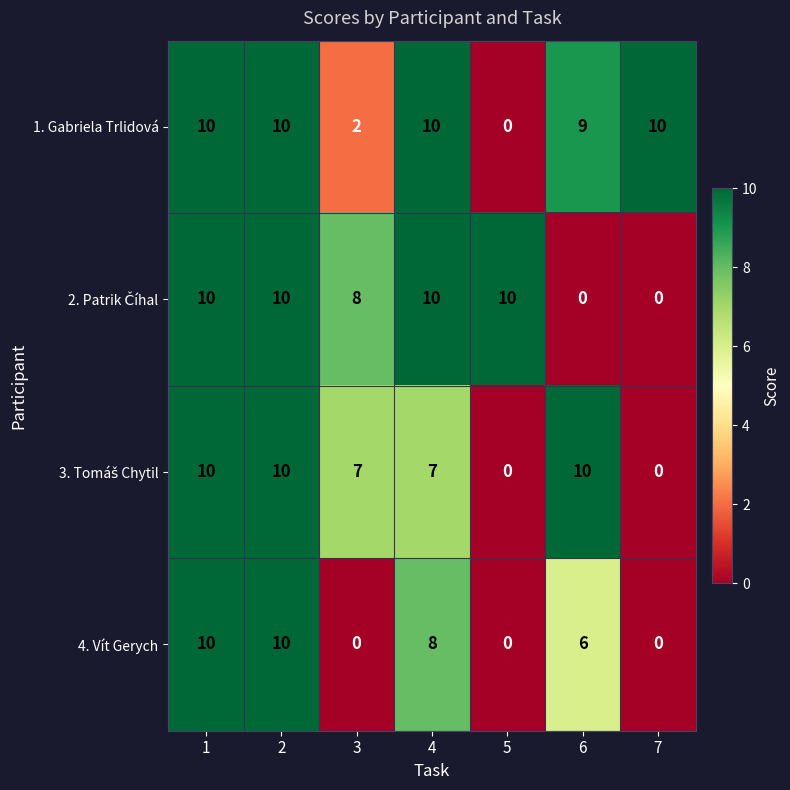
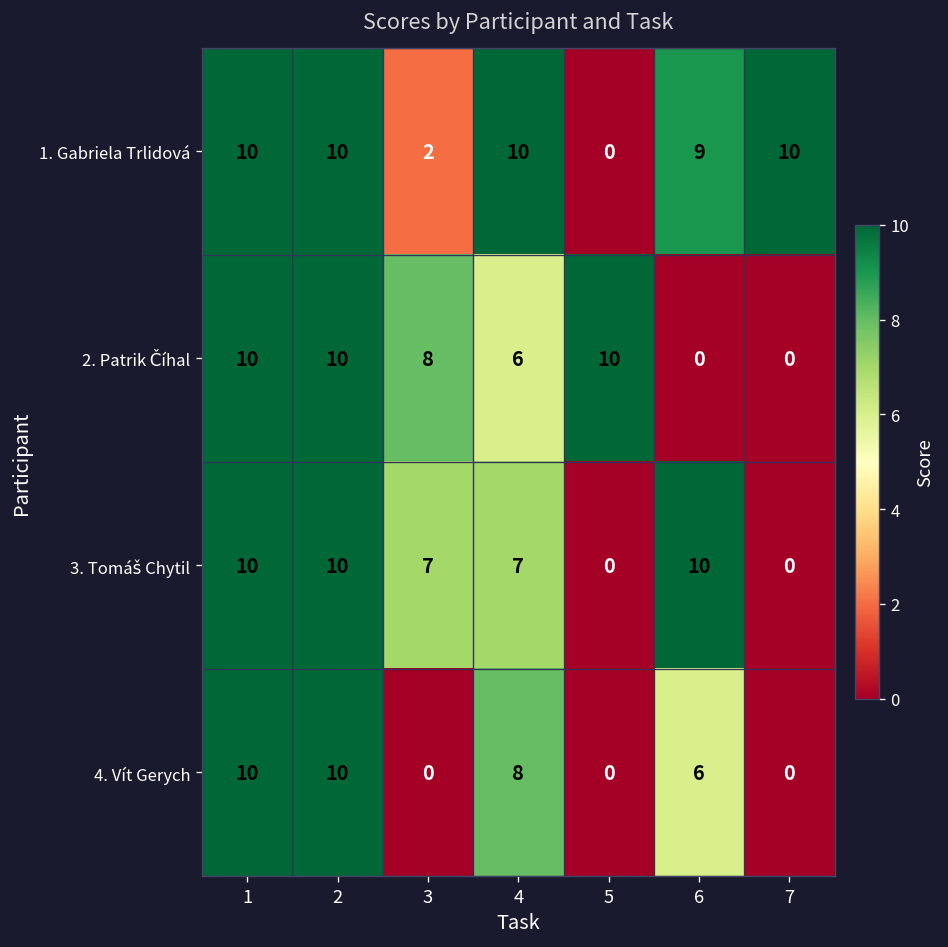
  {
    "1. Gabriela Trlidová": {
      "1": 10,
      "2": 10,
      "3": 2,
      "4": 10,
      "5": 0,
      "6": 9,
      "7": 10
    },
    "2. Patrik Číhal": {
      "1": 10,
      "2": 10,
      "3": 8,
-     "4": 10,
+     "4": 6,
      "5": 10,
      "6": 0,
      "7": 0
    },
    "3. Tomáš Chytil": {
      "1": 10,
      "2": 10,
      "3": 7,
      "4": 7,
      "5": 0,
      "6": 10,
      "7": 0
    },
    "4. Vít Gerych": {
      "1": 10,
      "2": 10,
      "3": 0,
      "4": 8,
      "5": 0,
      "6": 6,
      "7": 0
    }
  }
